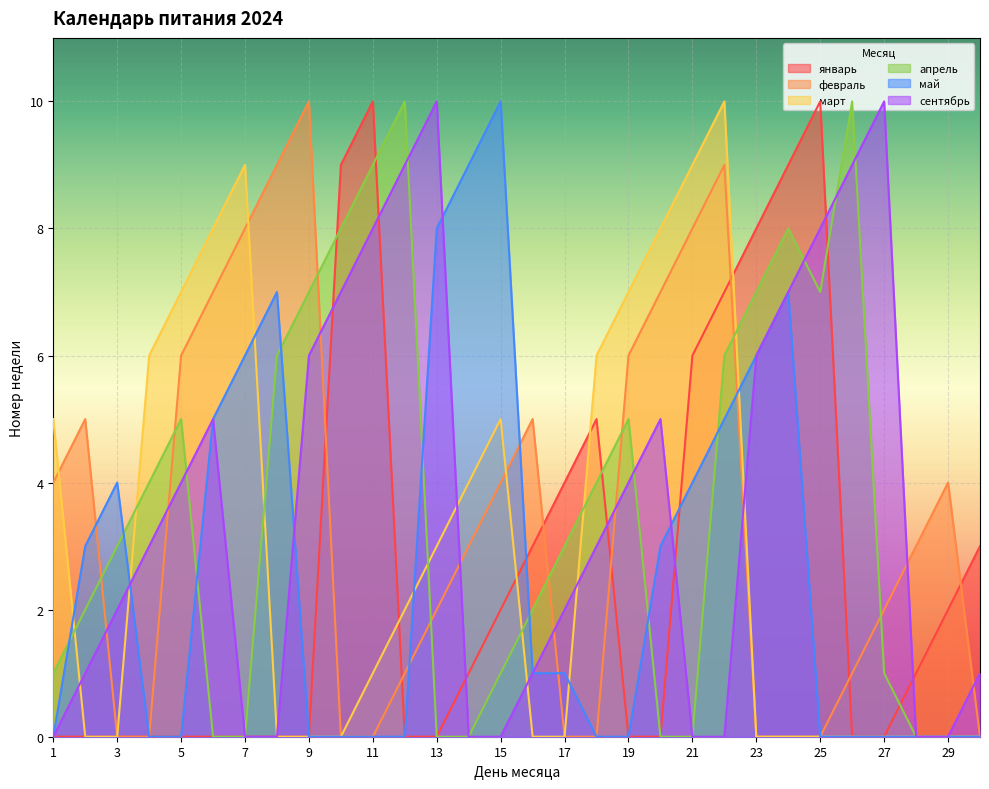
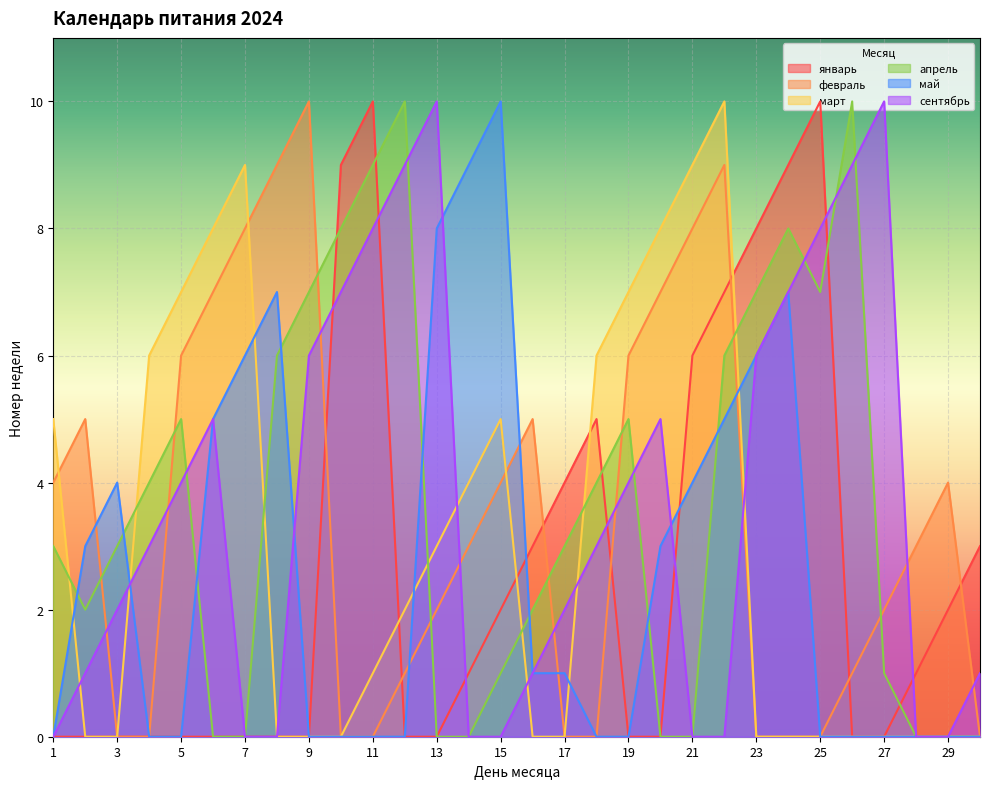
  {
    "апрель": {
-     "1": 1,
+     "1": 3,
      "3": 3,
      "5": 5,
      "9": 7,
      "11": 9,
      "15": 1,
      "17": 3,
      "19": 5,
      "23": 7,
      "25": 7,
      "27": 1
    },
    "май": {
      "3": 4,
      "7": 6,
      "13": 8,
      "15": 10,
      "17": 1,
      "21": 4
    },
    "сентябрь": {
      "3": 2,
      "5": 4,
      "9": 6,
      "11": 8,
      "13": 10,
      "15": 0,
      "17": 2,
      "19": 4,
      "25": 8
    }
  }
